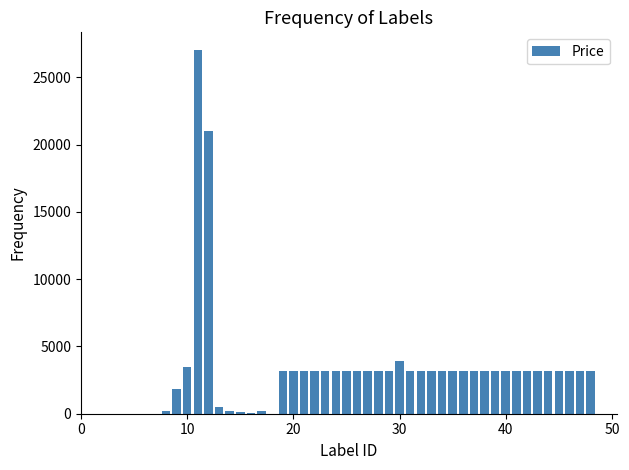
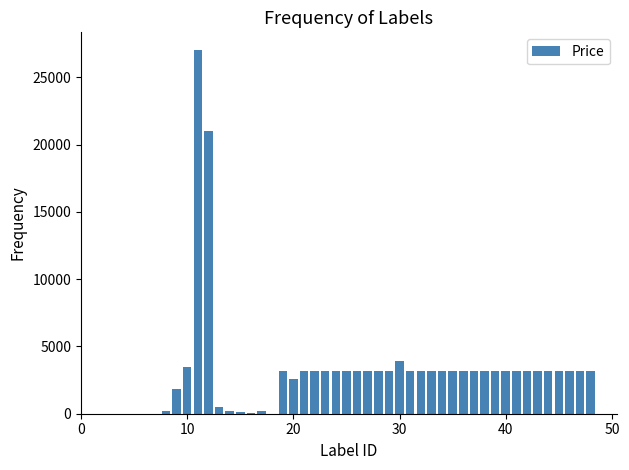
  {
    "10": 3500,
-   "20": 3200,
+   "20": 2600,
    "30": 3900,
    "40": 3200
  }
